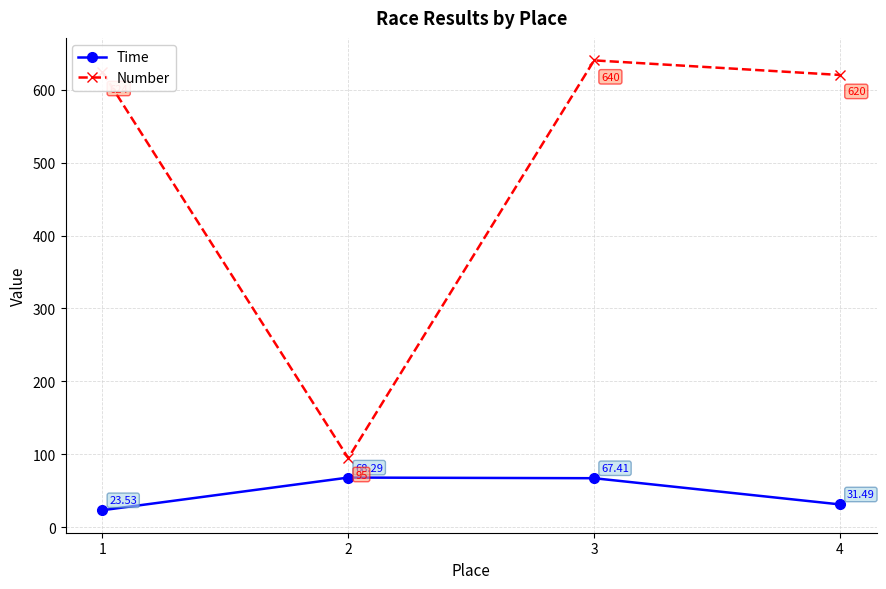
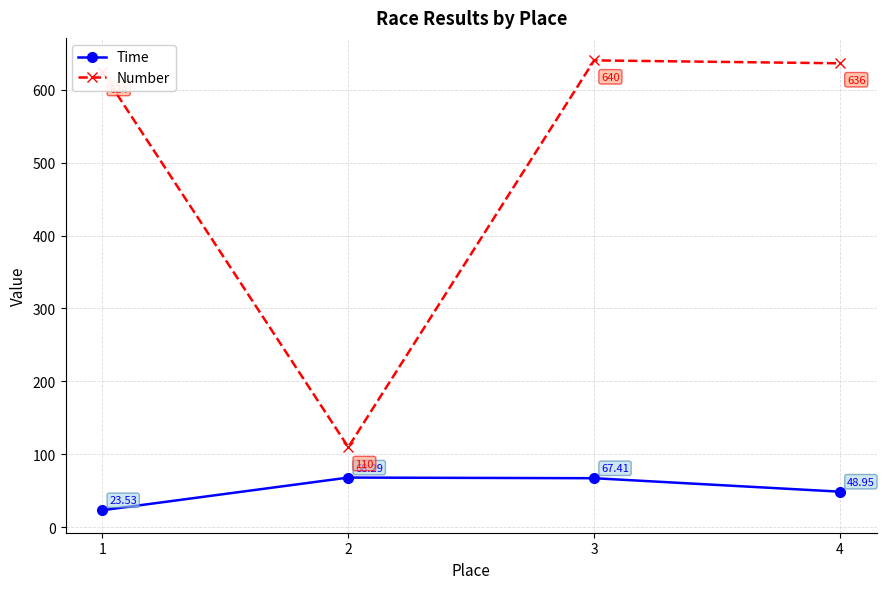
  {
    "Time": {
-     "4": 31.49
+     "4": 48.95
    },
    "Number": {
-     "2": 95,
-     "4": 620
+     "2": 110,
+     "4": 636
    }
  }
